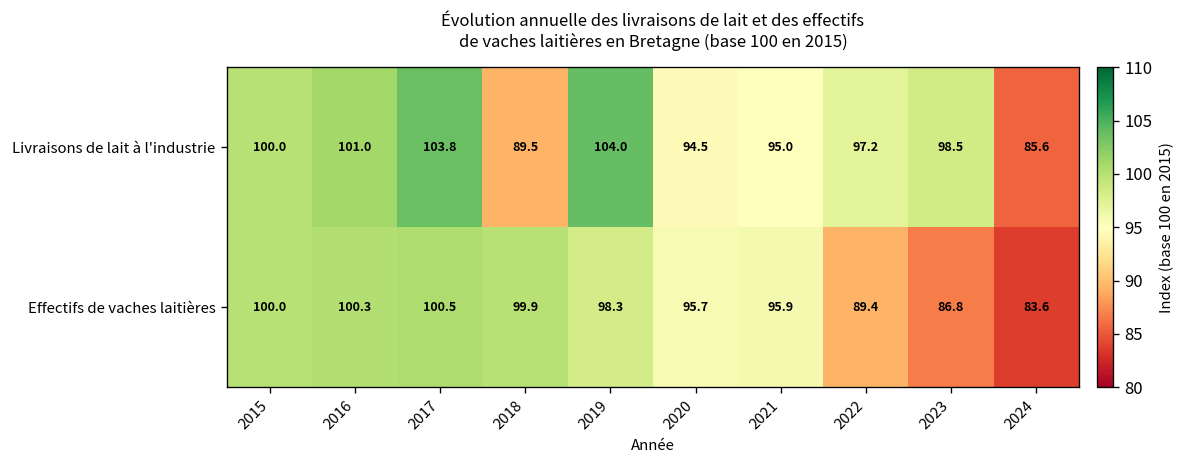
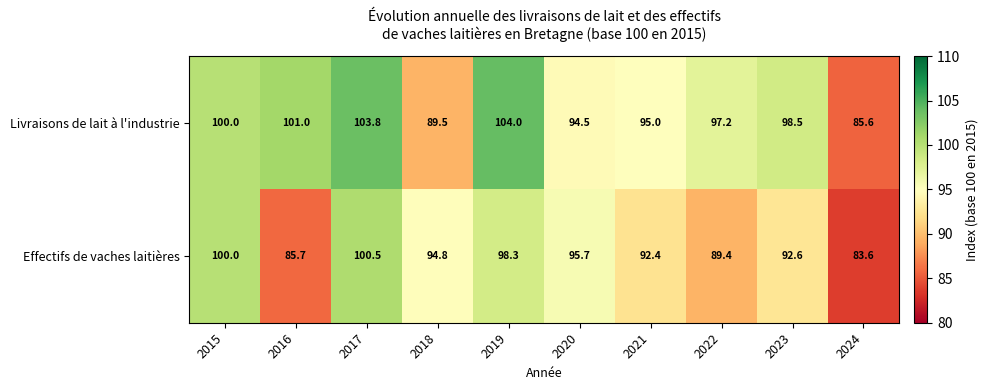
  {
    "Livraisons de lait à l'industrie": {
      "2015": 100.0,
      "2016": 101.0,
      "2017": 103.8,
      "2018": 89.5,
      "2019": 104.0,
      "2020": 94.5,
      "2021": 95.0,
      "2022": 97.2,
      "2023": 98.5,
      "2024": 85.6
    },
    "Effectifs de vaches laitières": {
      "2015": 100.0,
-     "2016": 100.3,
+     "2016": 85.7,
      "2017": 100.5,
-     "2018": 99.9,
+     "2018": 94.8,
      "2019": 98.3,
      "2020": 95.7,
-     "2021": 95.9,
+     "2021": 92.4,
      "2022": 89.4,
-     "2023": 86.8,
+     "2023": 92.6,
      "2024": 83.6
    }
  }
